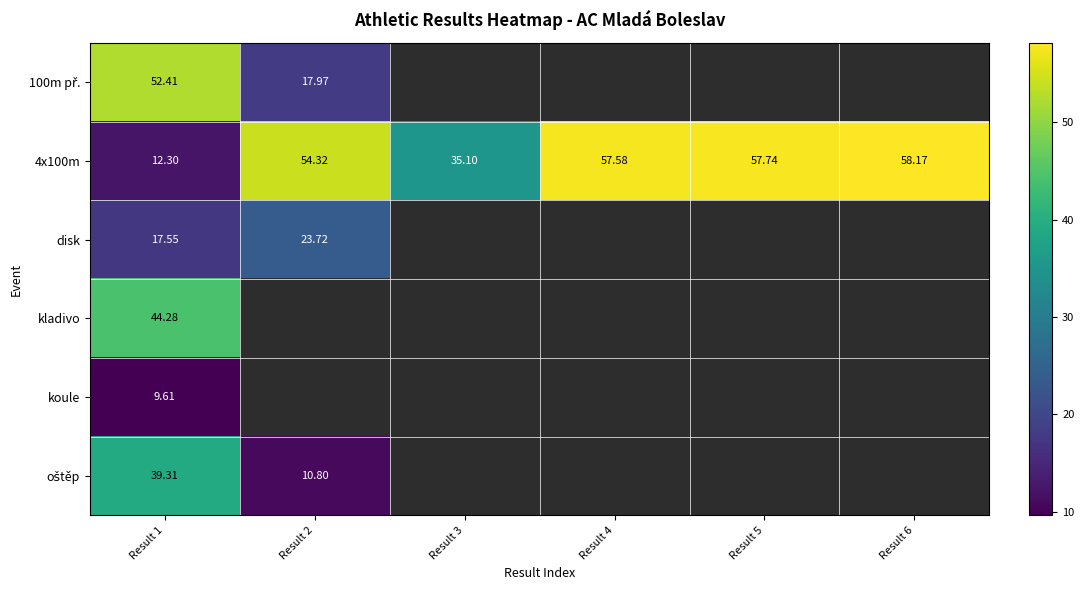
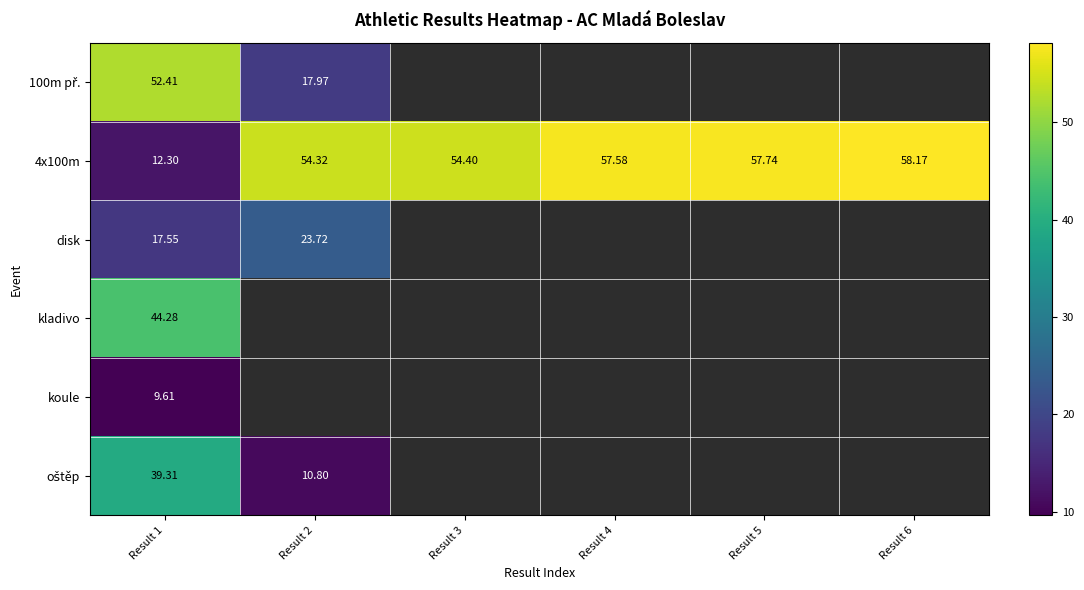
  {
    "100m př.": {
      "Result 1": 52.41,
      "Result 2": 17.97
    },
    "4x100m": {
      "Result 1": 12.30,
      "Result 2": 54.32,
-     "Result 3": 35.10,
+     "Result 3": 54.40,
      "Result 4": 57.58,
      "Result 5": 57.74,
      "Result 6": 58.17
    },
    "disk": {
      "Result 1": 17.55,
      "Result 2": 23.72
    },
    "kladivo": {
      "Result 1": 44.28
    },
    "koule": {
      "Result 1": 9.61
    },
    "oštěp": {
      "Result 1": 39.31,
      "Result 2": 10.80
    }
  }
